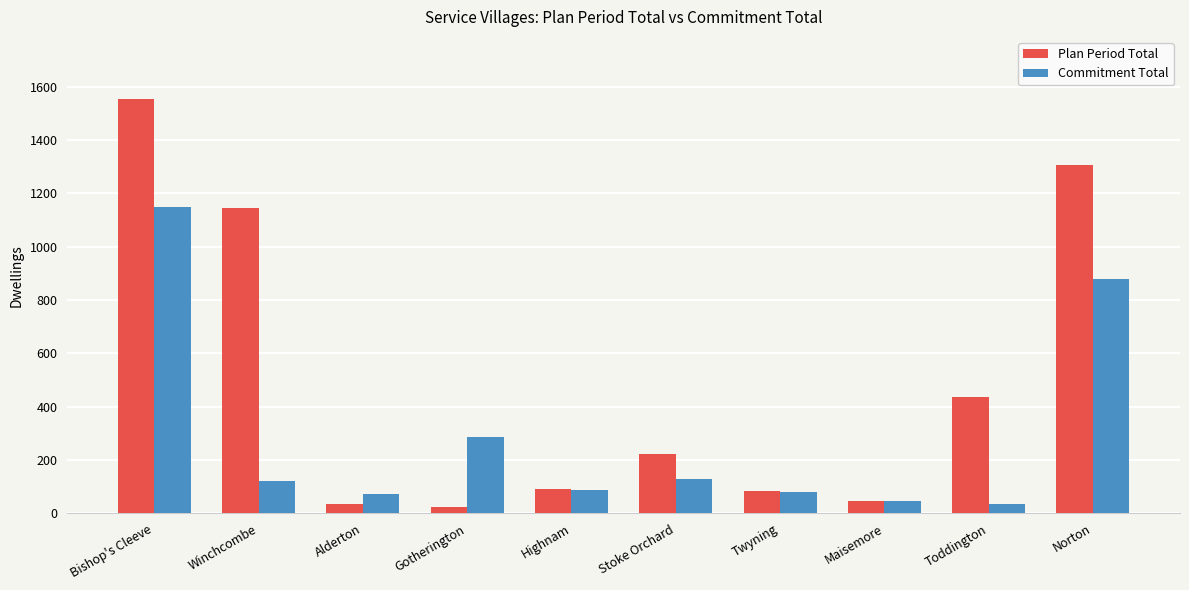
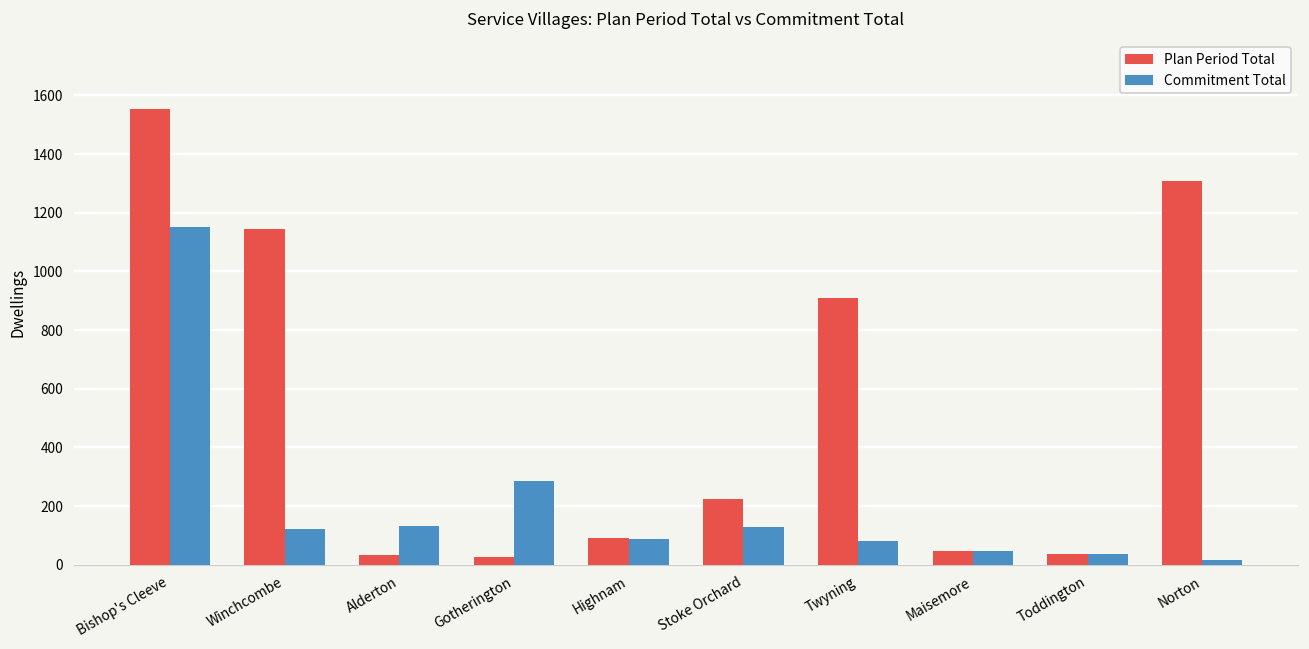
  {
    "Plan Period Total": {
      "Bishop's Cleeve": 1550,
      "Winchcombe": 1150,
      "Alderton": 40,
      "Gotherington": 30,
      "Highnam": 90,
      "Stoke Orchard": 220,
-     "Twyning": 80,
+     "Twyning": 910,
      "Maisemore": 50,
-     "Toddington": 440,
+     "Toddington": 40,
      "Norton": 1310
    },
    "Commitment Total": {
      "Bishop's Cleeve": 1150,
      "Winchcombe": 120,
-     "Alderton": 70,
+     "Alderton": 130,
      "Gotherington": 290,
      "Highnam": 90,
      "Stoke Orchard": 130,
      "Twyning": 80,
      "Maisemore": 50,
      "Toddington": 40,
-     "Norton": 880
+     "Norton": 20
    }
  }
